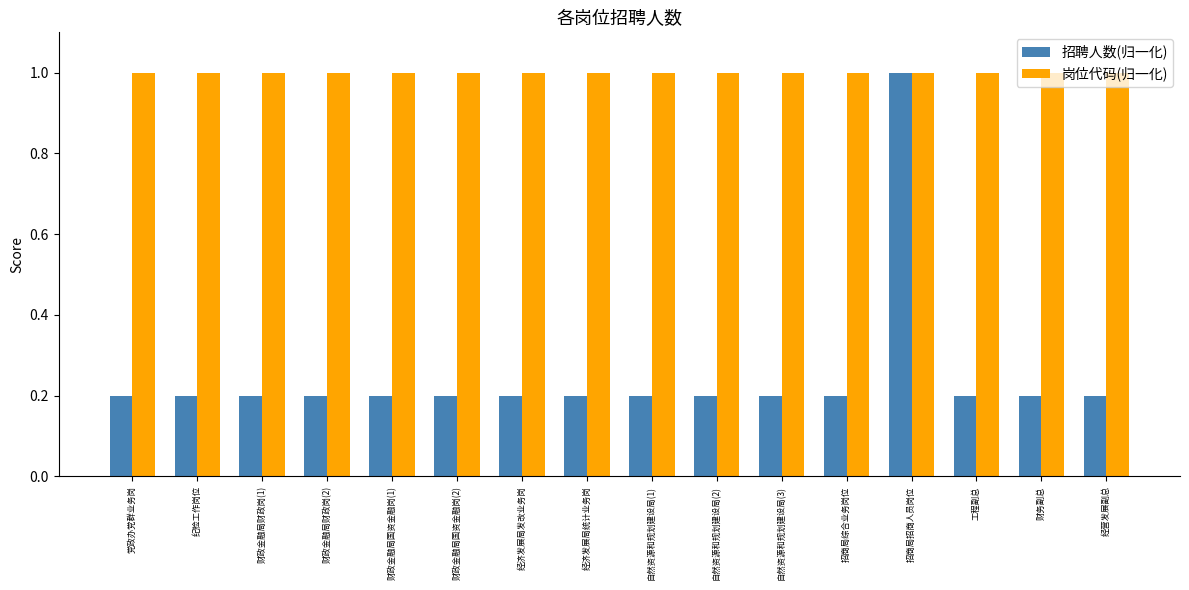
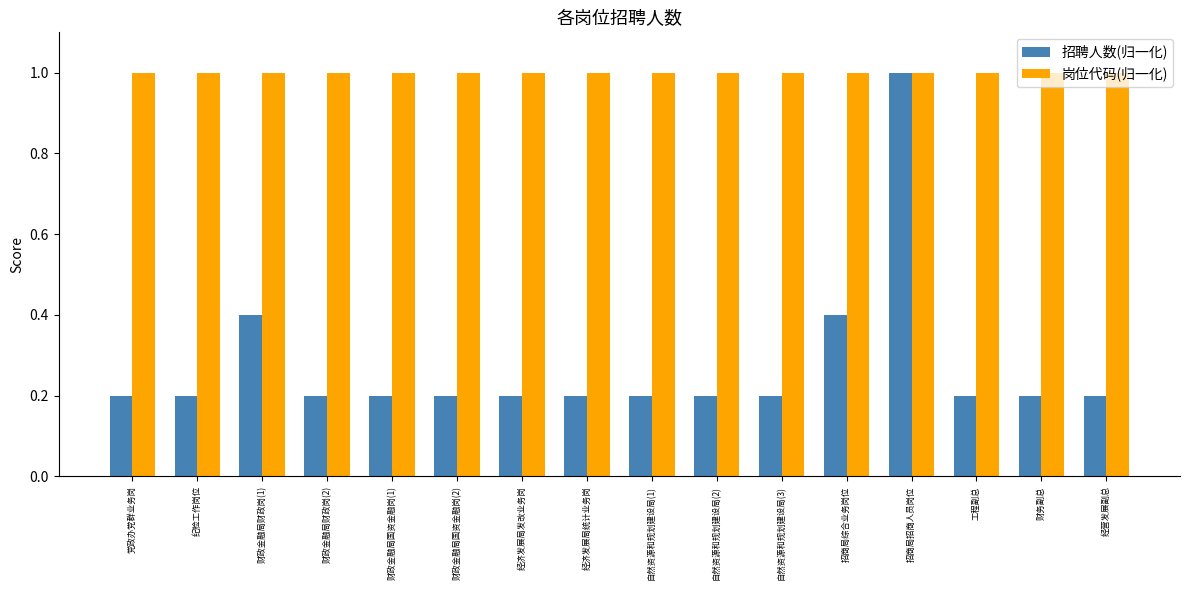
  {
    "招聘人数(归一化)": {
      "党政办党群业务岗": 0.20,
      "纪检工作岗位": 0.20,
-     "财政金融局财政岗(1)": 0.20,
+     "财政金融局财政岗(1)": 0.40,
      "财政金融局财政岗(2)": 0.20,
      "财政金融局国资金融岗(1)": 0.20,
      "财政金融局国资金融岗(2)": 0.20,
      "经济发展局发改业务岗": 0.20,
      "经济发展局统计业务岗": 0.20,
      "自然资源和规划建设局(1)": 0.20,
      "自然资源和规划建设局(2)": 0.20,
      "自然资源和规划建设局(3)": 0.20,
-     "招商局综合业务岗位": 0.20,
+     "招商局综合业务岗位": 0.40,
      "招商局招商人员岗位": 1.00,
      "工程副总": 0.20,
      "财务副总": 0.20,
      "经营发展副总": 0.20
    },
    "岗位代码(归一化)": {
      "党政办党群业务岗": 1.00,
      "纪检工作岗位": 1.00,
      "财政金融局财政岗(1)": 1.00,
      "财政金融局财政岗(2)": 1.00,
      "财政金融局国资金融岗(1)": 1.00,
      "财政金融局国资金融岗(2)": 1.00,
      "经济发展局发改业务岗": 1.00,
      "经济发展局统计业务岗": 1.00,
      "自然资源和规划建设局(1)": 1.00,
      "自然资源和规划建设局(2)": 1.00,
      "自然资源和规划建设局(3)": 1.00,
      "招商局综合业务岗位": 1.00,
      "招商局招商人员岗位": 1.00,
      "工程副总": 1.00
    }
  }
